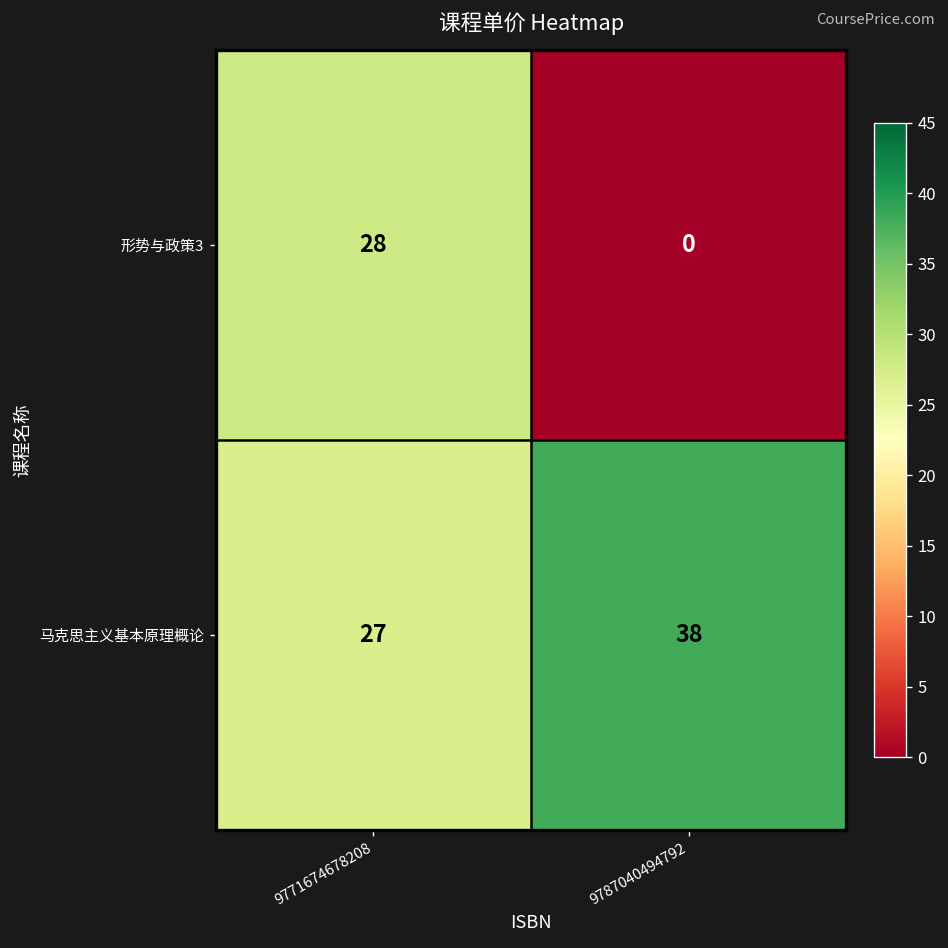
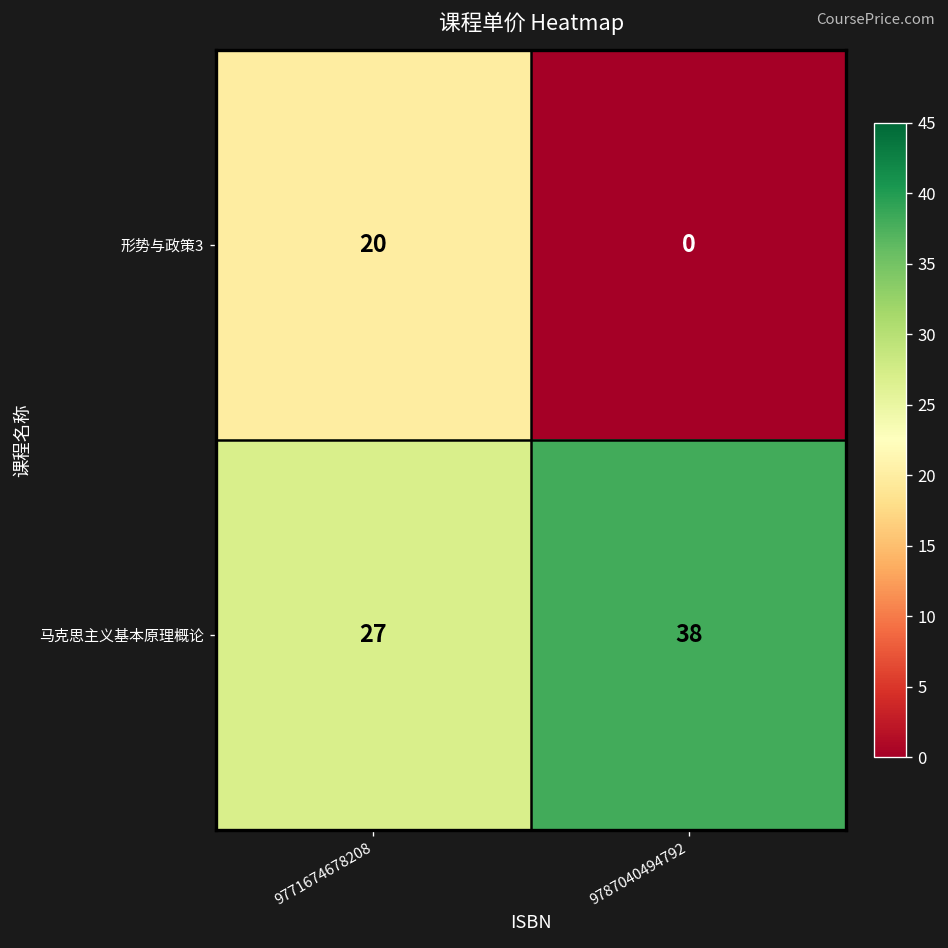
  {
    "形势与政策3": {
-     "9771674678208": 28,
+     "9771674678208": 20,
      "9787040494792": 0
    },
    "马克思主义基本原理概论": {
      "9771674678208": 27,
      "9787040494792": 38
    }
  }
